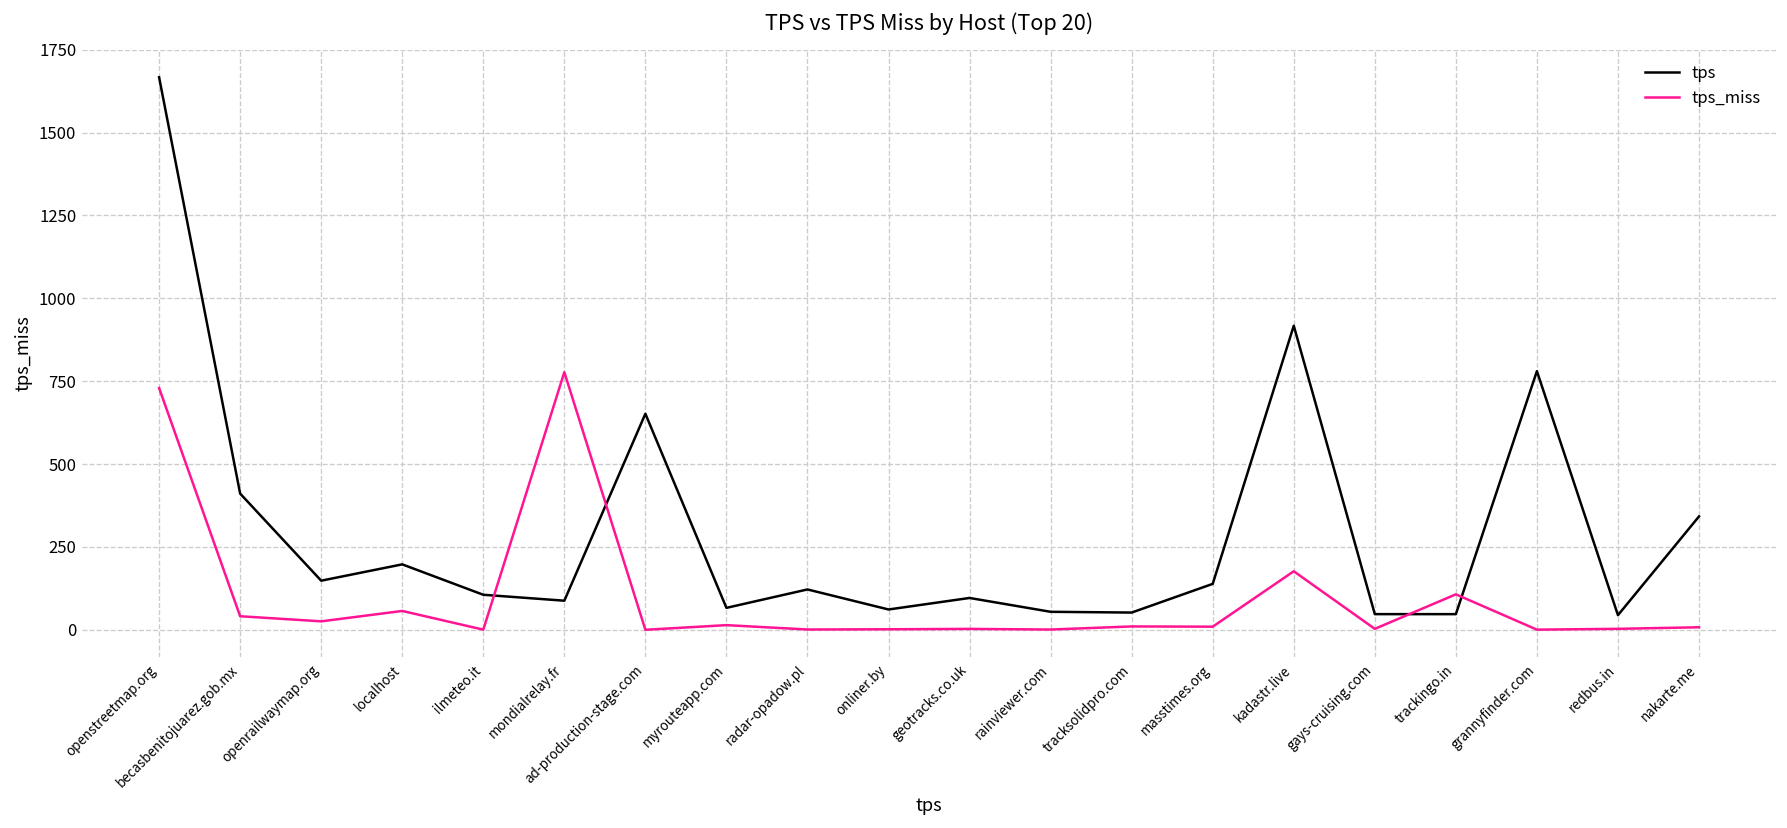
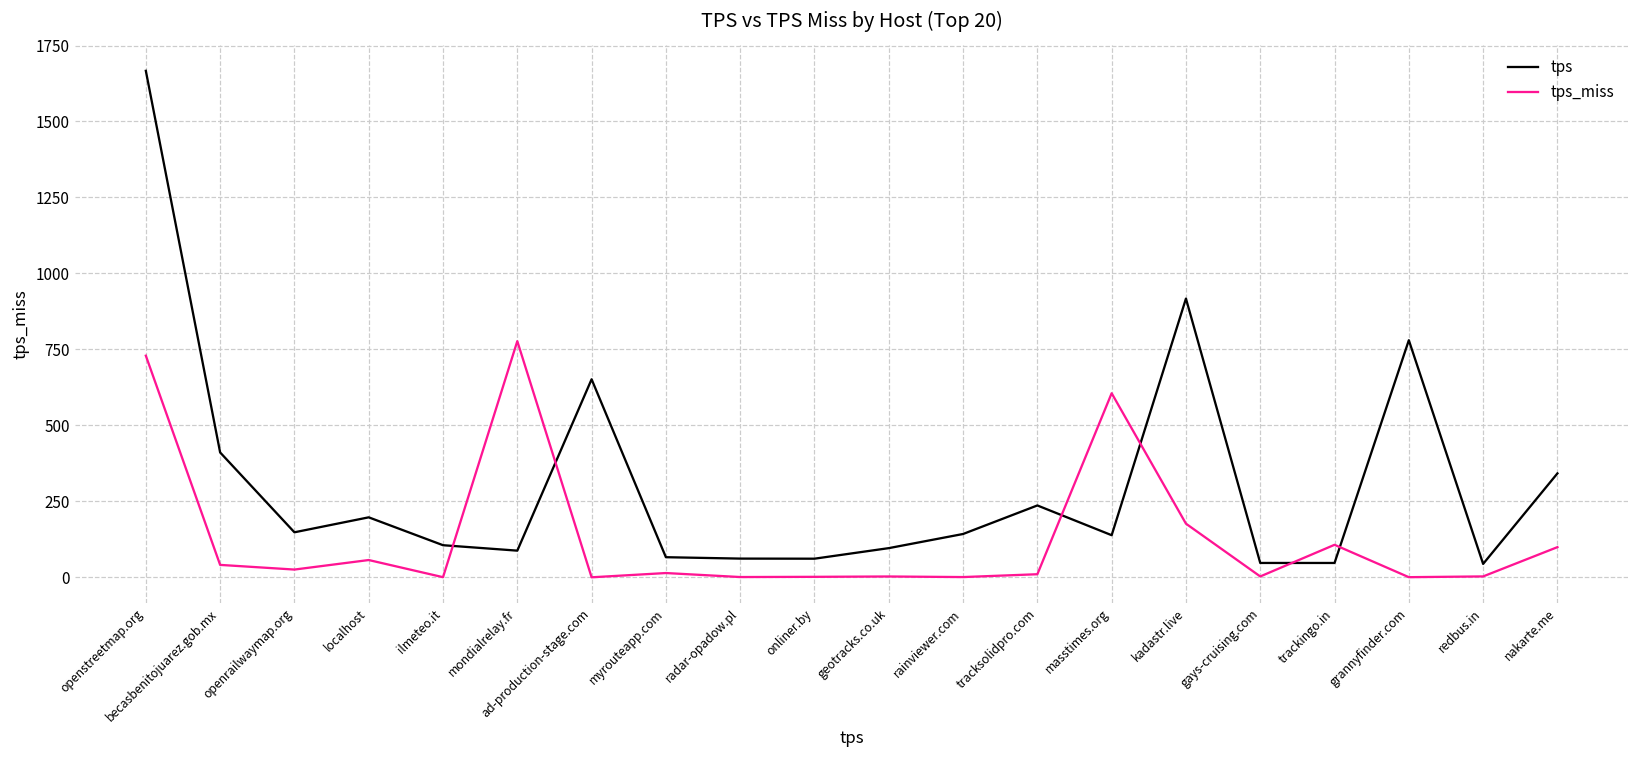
  {
    "tps": {
      "openstreetmap.org": 1670,
      "becasbenitojuarez.gob.mx": 410,
      "openrailwaymap.org": 150,
      "localhost": 200,
      "ilmeteo.it": 110,
      "mondialrelay.fr": 90,
      "ad-production-stage.com": 650,
      "myrouteapp.com": 70,
-     "radar-opadow.pl": 120,
+     "radar-opadow.pl": 60,
      "onliner.by": 60,
      "geotracks.co.uk": 100,
-     "rainviewer.com": 50,
-     "tracksolidpro.com": 50,
+     "rainviewer.com": 140,
+     "tracksolidpro.com": 240,
      "masstimes.org": 140,
      "kadastr.live": 920,
      "gays-cruising.com": 50,
      "trackingo.in": 50,
      "grannyfinder.com": 780,
      "redbus.in": 40,
      "nakarte.me": 340
    },
    "tps_miss": {
      "openstreetmap.org": 730,
      "becasbenitojuarez.gob.mx": 40,
      "openrailwaymap.org": 30,
      "localhost": 60,
      "ilmeteo.it": 0,
      "mondialrelay.fr": 780,
      "ad-production-stage.com": 0,
      "myrouteapp.com": 10,
      "radar-opadow.pl": 0,
      "onliner.by": 0,
      "geotracks.co.uk": 0,
      "rainviewer.com": 0,
      "tracksolidpro.com": 10,
-     "masstimes.org": 10,
+     "masstimes.org": 610,
      "kadastr.live": 180,
      "gays-cruising.com": 0,
      "trackingo.in": 110,
      "grannyfinder.com": 0,
      "redbus.in": 0,
-     "nakarte.me": 10
+     "nakarte.me": 100
    }
  }
